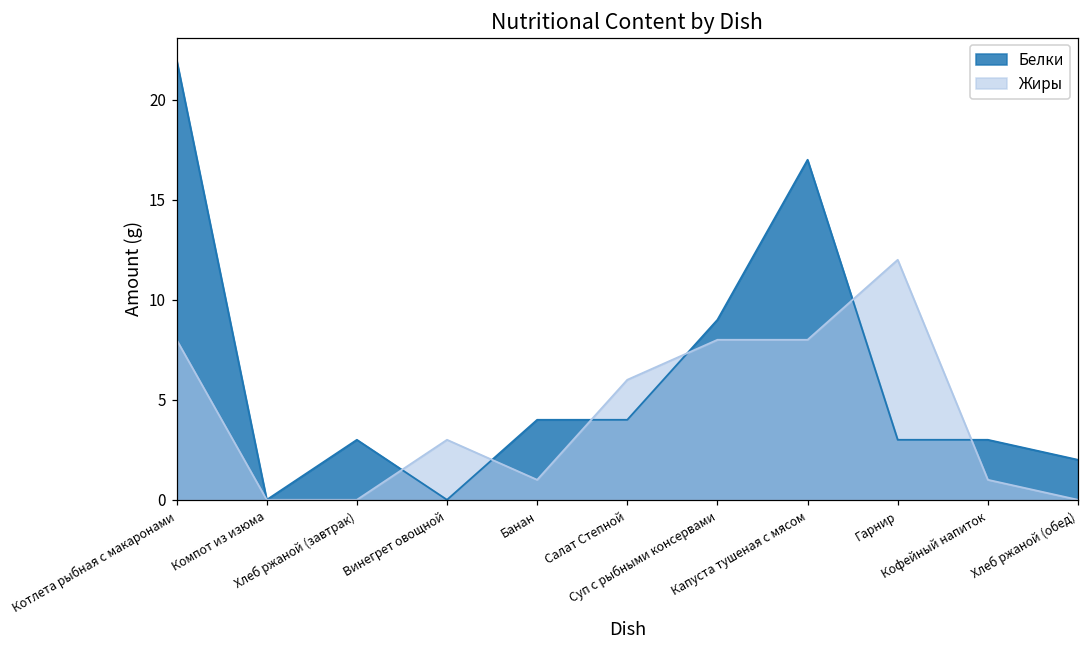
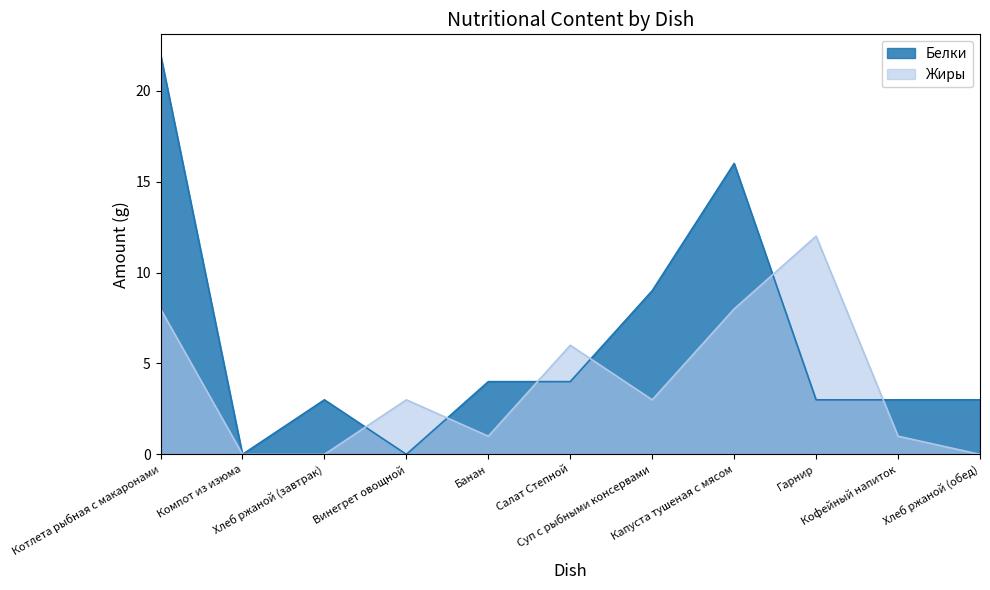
  {
    "Белки": {
      "Котлета рыбная с макаронами": 22,
      "Хлеб ржаной (завтрак)": 3,
      "Винегрет овощной": 0,
      "Банан": 4,
      "Салат Степной": 4,
      "Суп с рыбными консервами": 9,
-     "Капуста тушеная с мясом": 17,
+     "Капуста тушеная с мясом": 16,
      "Гарнир": 3,
      "Кофейный напиток": 3,
-     "Хлеб ржаной (обед)": 2
+     "Хлеб ржаной (обед)": 3
    },
    "Жиры": {
      "Котлета рыбная с макаронами": 8,
      "Хлеб ржаной (завтрак)": 0,
      "Винегрет овощной": 3,
      "Банан": 1,
      "Салат Степной": 6,
-     "Суп с рыбными консервами": 8,
+     "Суп с рыбными консервами": 3,
      "Капуста тушеная с мясом": 8,
      "Гарнир": 12,
      "Кофейный напиток": 1,
      "Хлеб ржаной (обед)": 0
    }
  }
